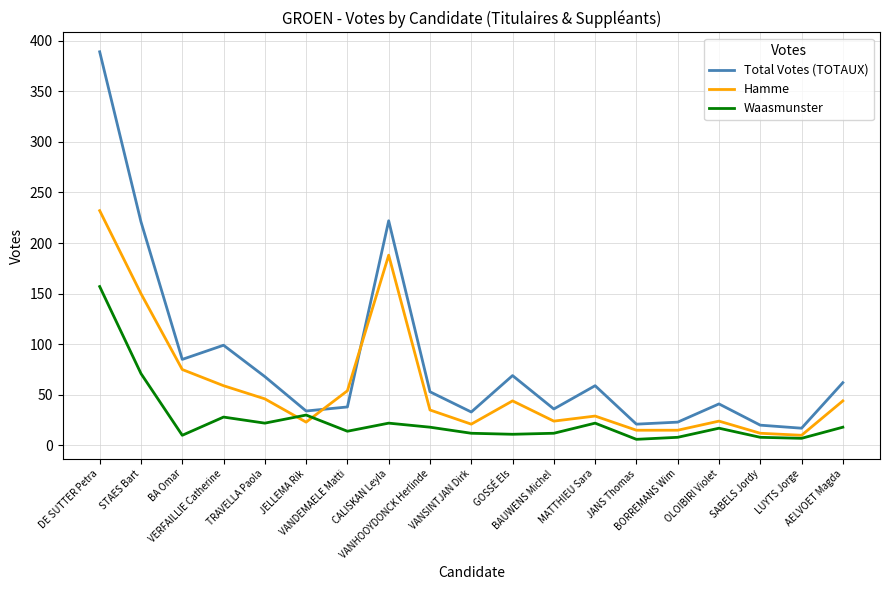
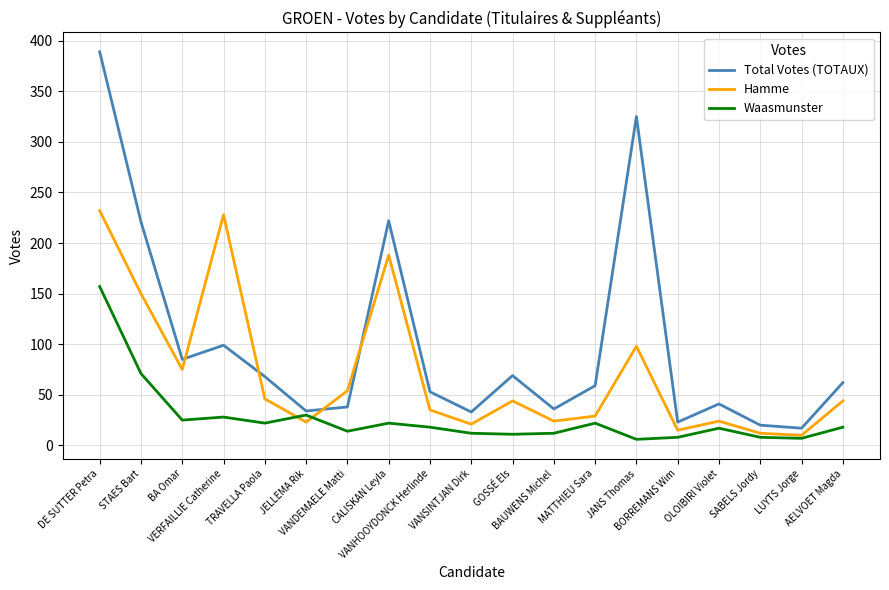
  {
    "Total Votes (TOTAUX)": {
      "DE SUTTER Petra": 389,
      "STAES Bart": 221,
      "BA Omar": 85,
      "VERFAILLIE Catherine": 99,
      "TRAVELLA Paola": 68,
      "JELLEMA Rik": 34,
      "VANDEMAELE Matti": 38,
      "CALISKAN Leyla": 222,
      "VANHOOYDONCK Herlinde": 53,
      "VANSINTJAN Dirk": 33,
      "GOSSÉ Els": 69,
      "BAUWENS Michel": 36,
      "MATTHIEU Sara": 59,
-     "JANS Thomas": 21,
+     "JANS Thomas": 325,
      "BORREMANS Wim": 23,
      "OLOIBIRI Violet": 41,
      "SABELS Jordy": 20,
      "LUYTS Jorge": 17,
      "AELVOET Magda": 62
    },
    "Hamme": {
      "DE SUTTER Petra": 232,
      "STAES Bart": 150,
      "BA Omar": 75,
-     "VERFAILLIE Catherine": 59,
+     "VERFAILLIE Catherine": 228,
      "TRAVELLA Paola": 46,
      "JELLEMA Rik": 23,
      "VANDEMAELE Matti": 54,
      "CALISKAN Leyla": 188,
      "VANHOOYDONCK Herlinde": 35,
      "VANSINTJAN Dirk": 21,
      "GOSSÉ Els": 44,
      "BAUWENS Michel": 24,
      "MATTHIEU Sara": 29,
-     "JANS Thomas": 15,
+     "JANS Thomas": 98,
      "BORREMANS Wim": 15,
      "OLOIBIRI Violet": 24,
      "SABELS Jordy": 12,
      "LUYTS Jorge": 10,
      "AELVOET Magda": 44
    },
    "Waasmunster": {
      "DE SUTTER Petra": 157,
      "STAES Bart": 71,
-     "BA Omar": 10,
+     "BA Omar": 25,
      "VERFAILLIE Catherine": 28,
      "TRAVELLA Paola": 22,
      "JELLEMA Rik": 30,
      "VANDEMAELE Matti": 14,
      "CALISKAN Leyla": 22,
      "VANHOOYDONCK Herlinde": 18,
      "VANSINTJAN Dirk": 12,
      "GOSSÉ Els": 11,
      "BAUWENS Michel": 12,
      "MATTHIEU Sara": 22,
      "JANS Thomas": 6,
      "BORREMANS Wim": 8,
      "OLOIBIRI Violet": 17,
      "SABELS Jordy": 8,
      "LUYTS Jorge": 7,
      "AELVOET Magda": 18
    }
  }
